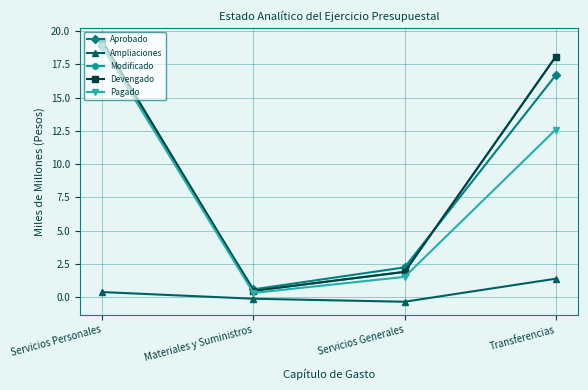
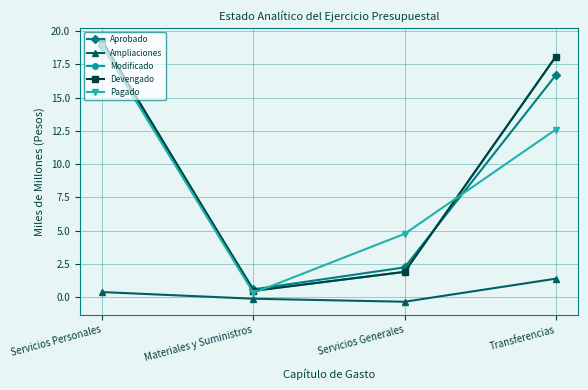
  {
    "Pagado": {
-     "Servicios Generales": 1.5,
+     "Servicios Generales": 4.8,
      "Transferencias": 12.6
    }
  }
